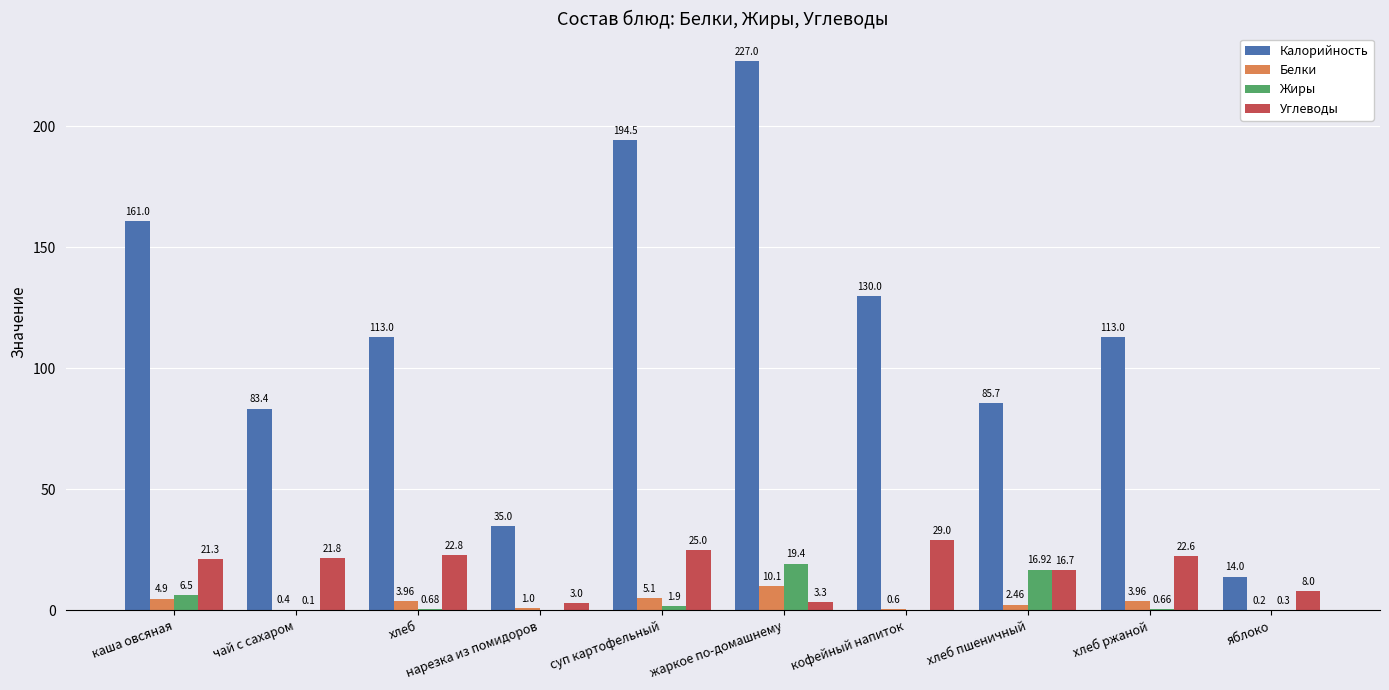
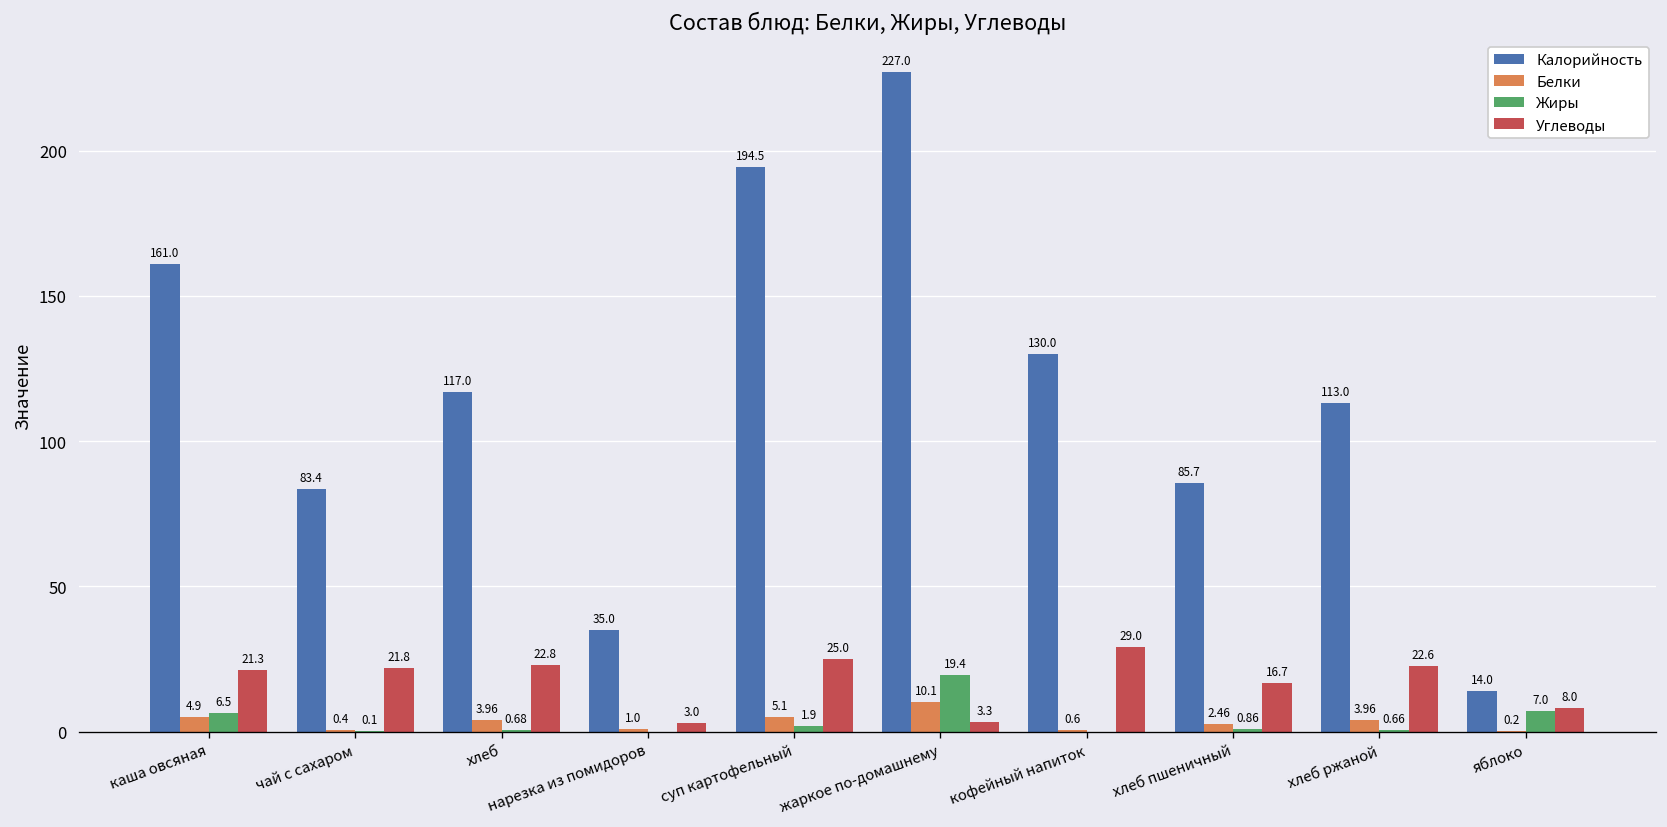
  {
    "Калорийность": {
      "каша овсяная": 161.0,
      "чай с сахаром": 83.4,
-     "хлеб": 113.0,
+     "хлеб": 117.0,
      "нарезка из помидоров": 35.0,
      "суп картофельный": 194.5,
      "жаркое по-домашнему": 227.0,
      "кофейный напиток": 130.0,
      "хлеб пшеничный": 85.7,
      "хлеб ржаной": 113.0,
      "яблоко": 14.0
    },
    "Жиры": {
      "каша овсяная": 6.5,
      "чай с сахаром": 0.1,
      "хлеб": 0.68,
      "суп картофельный": 1.9,
      "жаркое по-домашнему": 19.4,
-     "хлеб пшеничный": 16.92,
+     "хлеб пшеничный": 0.86,
      "хлеб ржаной": 0.66,
-     "яблоко": 0.3
+     "яблоко": 7.0
    }
  }
